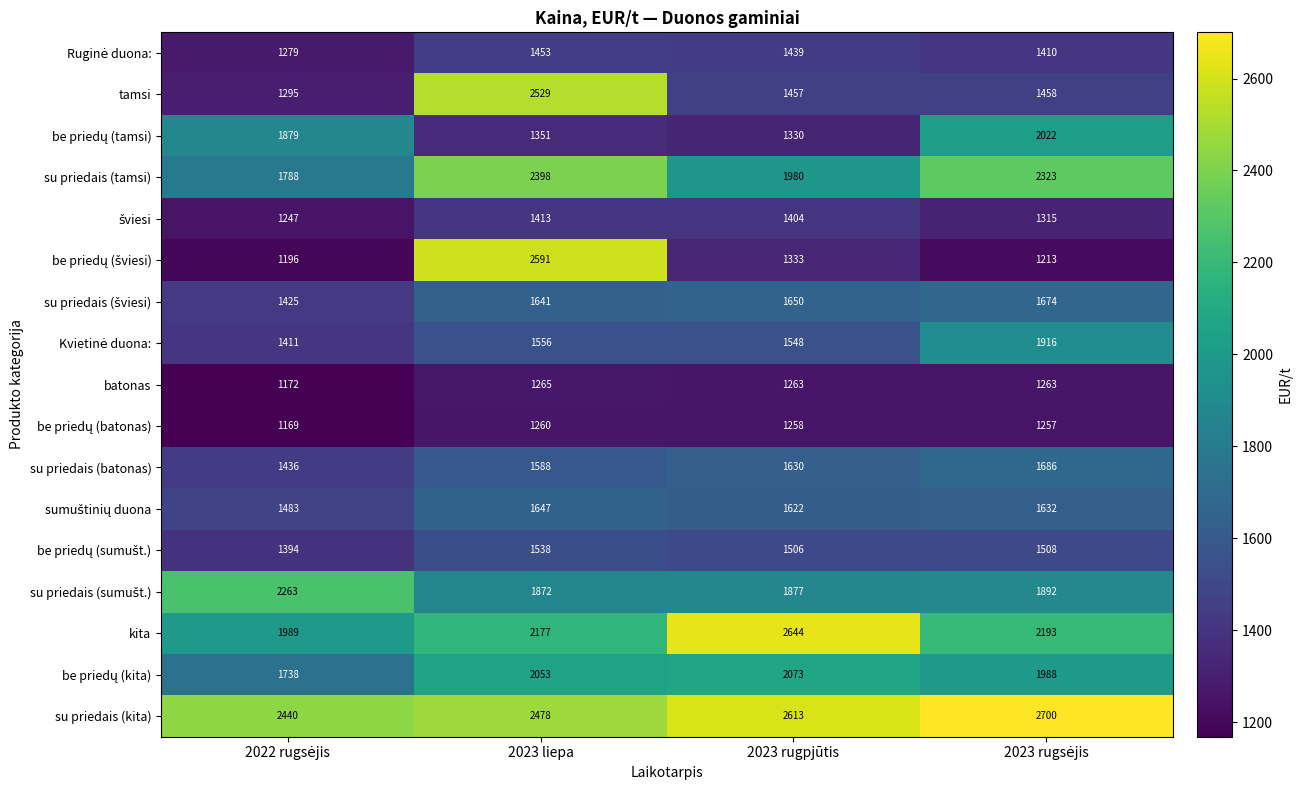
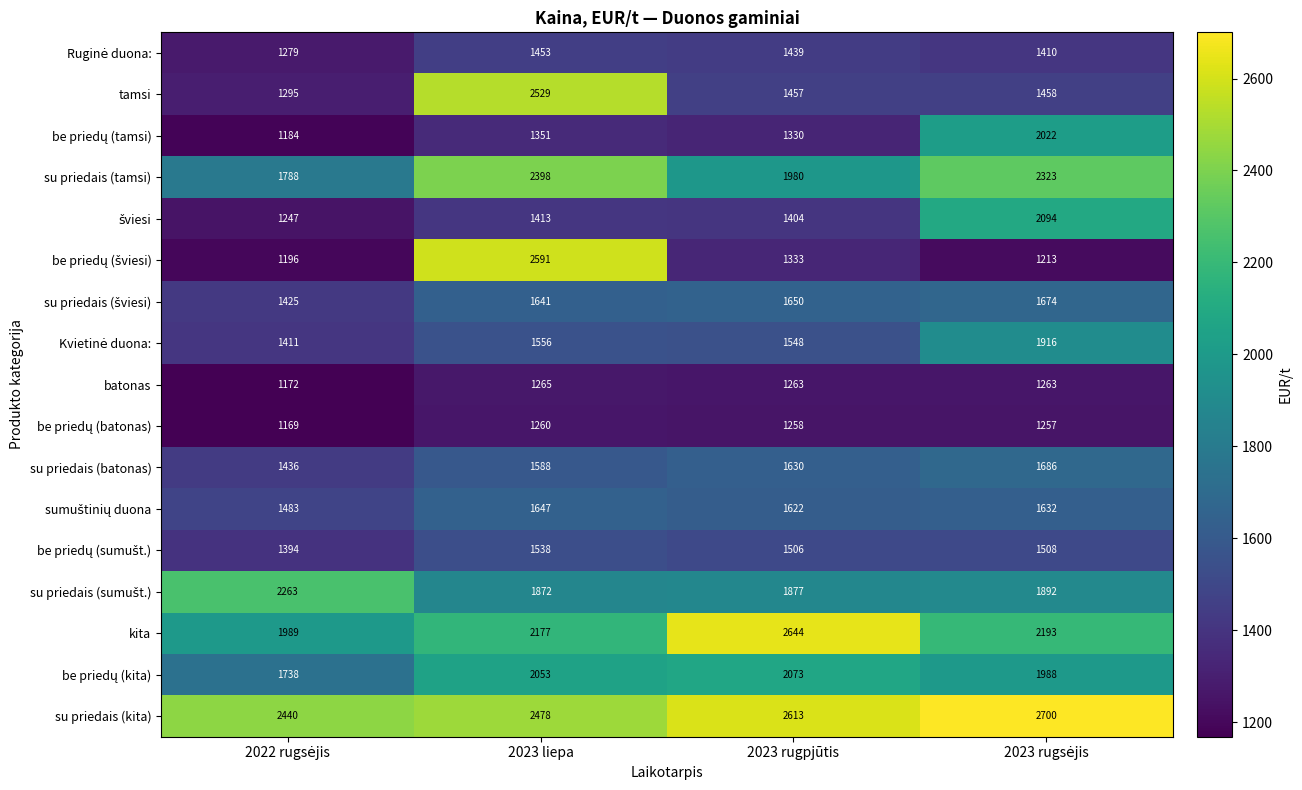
  {
    "Ruginė duona:": {
      "2022 rugsėjis": 1279,
      "2023 liepa": 1453,
      "2023 rugpjūtis": 1439,
      "2023 rugsėjis": 1410
    },
    "tamsi": {
      "2022 rugsėjis": 1295,
      "2023 liepa": 2529,
      "2023 rugpjūtis": 1457,
      "2023 rugsėjis": 1458
    },
    "be priedų (tamsi)": {
-     "2022 rugsėjis": 1879,
+     "2022 rugsėjis": 1184,
      "2023 liepa": 1351,
      "2023 rugpjūtis": 1330,
      "2023 rugsėjis": 2022
    },
    "su priedais (tamsi)": {
      "2022 rugsėjis": 1788,
      "2023 liepa": 2398,
      "2023 rugpjūtis": 1980,
      "2023 rugsėjis": 2323
    },
    "šviesi": {
      "2022 rugsėjis": 1247,
      "2023 liepa": 1413,
      "2023 rugpjūtis": 1404,
-     "2023 rugsėjis": 1315
+     "2023 rugsėjis": 2094
    },
    "be priedų (šviesi)": {
      "2022 rugsėjis": 1196,
      "2023 liepa": 2591,
      "2023 rugpjūtis": 1333,
      "2023 rugsėjis": 1213
    },
    "su priedais (šviesi)": {
      "2022 rugsėjis": 1425,
      "2023 liepa": 1641,
      "2023 rugpjūtis": 1650,
      "2023 rugsėjis": 1674
    },
    "Kvietinė duona:": {
      "2022 rugsėjis": 1411,
      "2023 liepa": 1556,
      "2023 rugpjūtis": 1548,
      "2023 rugsėjis": 1916
    },
    "batonas": {
      "2022 rugsėjis": 1172,
      "2023 liepa": 1265,
      "2023 rugpjūtis": 1263,
      "2023 rugsėjis": 1263
    },
    "be priedų (batonas)": {
      "2022 rugsėjis": 1169,
      "2023 liepa": 1260,
      "2023 rugpjūtis": 1258,
      "2023 rugsėjis": 1257
    },
    "su priedais (batonas)": {
      "2022 rugsėjis": 1436,
      "2023 liepa": 1588,
      "2023 rugpjūtis": 1630,
      "2023 rugsėjis": 1686
    },
    "sumuštinių duona": {
      "2022 rugsėjis": 1483,
      "2023 liepa": 1647,
      "2023 rugpjūtis": 1622,
      "2023 rugsėjis": 1632
    },
    "be priedų (sumušt.)": {
      "2022 rugsėjis": 1394,
      "2023 liepa": 1538,
      "2023 rugpjūtis": 1506,
      "2023 rugsėjis": 1508
    },
    "su priedais (sumušt.)": {
      "2022 rugsėjis": 2263,
      "2023 liepa": 1872,
      "2023 rugpjūtis": 1877,
      "2023 rugsėjis": 1892
    },
    "kita": {
      "2022 rugsėjis": 1989,
      "2023 liepa": 2177,
      "2023 rugpjūtis": 2644,
      "2023 rugsėjis": 2193
    },
    "be priedų (kita)": {
      "2022 rugsėjis": 1738,
      "2023 liepa": 2053,
      "2023 rugpjūtis": 2073,
      "2023 rugsėjis": 1988
    },
    "su priedais (kita)": {
      "2022 rugsėjis": 2440,
      "2023 liepa": 2478,
      "2023 rugpjūtis": 2613,
      "2023 rugsėjis": 2700
    }
  }
